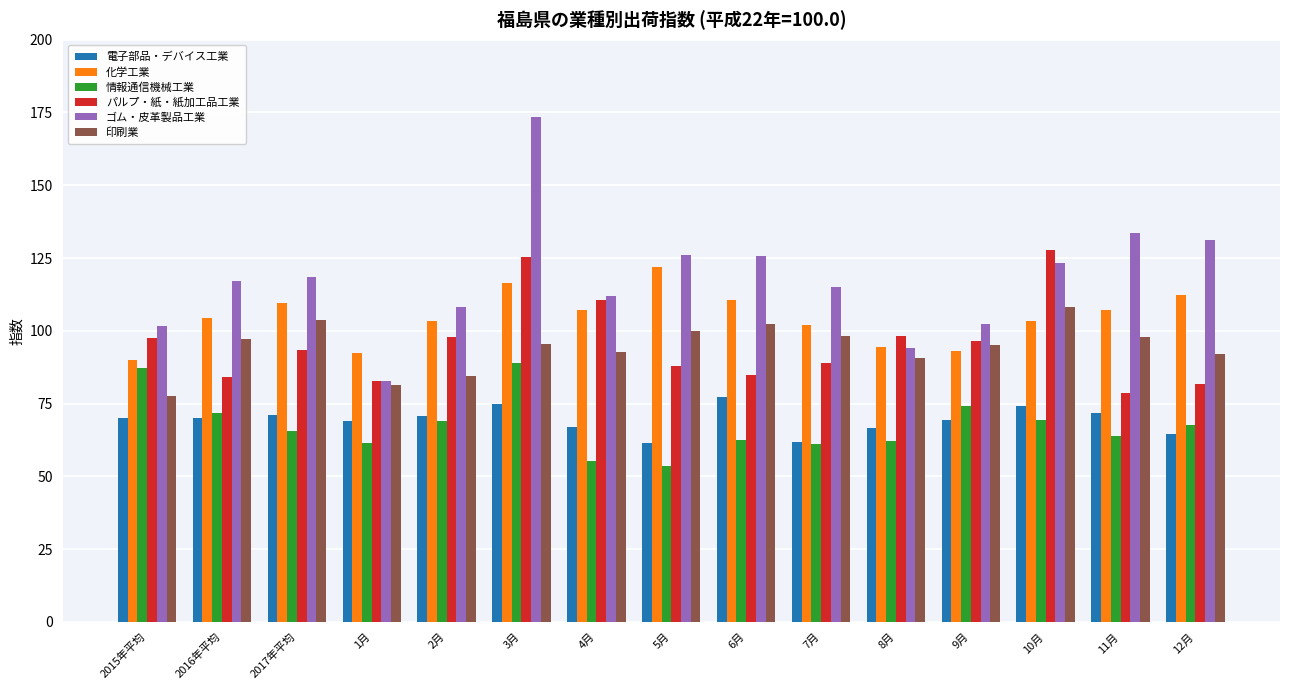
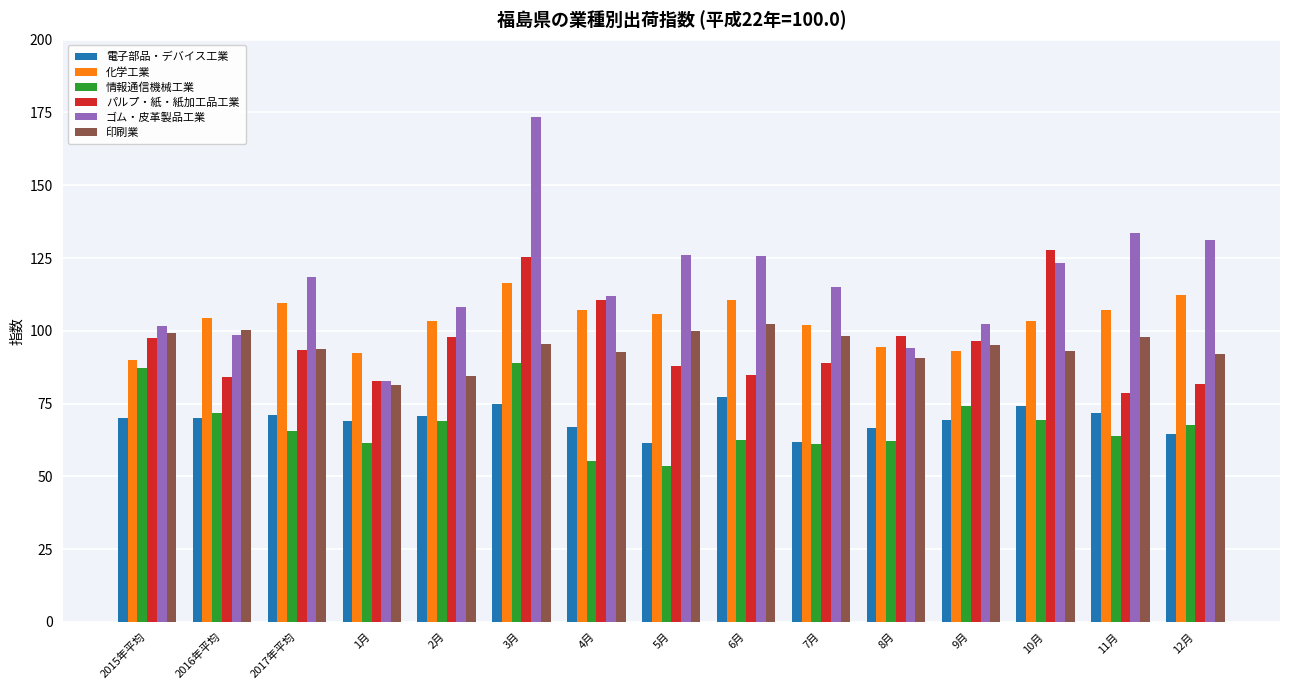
  {
    "電子部品・デバイス工業": {
      "2015年平均": 70,
      "2016年平均": 70,
      "2017年平均": 71,
      "1月": 69,
      "2月": 71,
      "3月": 75,
      "4月": 67,
      "5月": 61,
      "6月": 77,
      "7月": 62,
      "8月": 67,
      "9月": 69,
      "10月": 74,
      "11月": 72,
      "12月": 65
    },
    "化学工業": {
      "2015年平均": 90,
      "2016年平均": 104,
      "2017年平均": 110,
      "1月": 93,
      "2月": 104,
      "3月": 116,
      "4月": 107,
-     "5月": 122,
+     "5月": 106,
      "6月": 111,
      "7月": 102,
      "8月": 94,
      "9月": 93,
      "10月": 103,
      "11月": 107,
      "12月": 112
    },
    "情報通信機械工業": {
      "2015年平均": 87,
      "2016年平均": 72,
      "2017年平均": 66,
      "1月": 61,
      "2月": 69,
      "3月": 89,
      "4月": 55,
      "5月": 53,
      "6月": 63,
      "7月": 61,
      "8月": 62,
      "9月": 74,
      "10月": 69,
      "11月": 64,
      "12月": 68
    },
    "パルプ・紙・紙加工品工業": {
      "2015年平均": 98,
      "2016年平均": 84,
      "2017年平均": 94,
      "1月": 83,
      "2月": 98,
      "3月": 125,
      "4月": 111,
      "5月": 88,
      "6月": 85,
      "7月": 89,
      "8月": 98,
      "9月": 97,
      "10月": 128,
      "11月": 79,
      "12月": 82
    },
    "ゴム・皮革製品工業": {
      "2015年平均": 102,
-     "2016年平均": 117,
+     "2016年平均": 99,
      "2017年平均": 118,
      "1月": 83,
      "2月": 108,
      "3月": 174,
      "4月": 112,
      "5月": 126,
      "6月": 126,
      "7月": 115,
      "8月": 94,
      "9月": 102,
      "10月": 123,
      "11月": 134,
      "12月": 131
    },
    "印刷業": {
-     "2015年平均": 78,
-     "2016年平均": 97,
-     "2017年平均": 104,
+     "2015年平均": 99,
+     "2016年平均": 100,
+     "2017年平均": 94,
      "1月": 81,
      "2月": 85,
      "3月": 96,
      "4月": 93,
      "5月": 100,
      "6月": 102,
      "7月": 98,
      "8月": 91,
      "9月": 95,
-     "10月": 108,
+     "10月": 93,
      "11月": 98,
      "12月": 92
    }
  }
